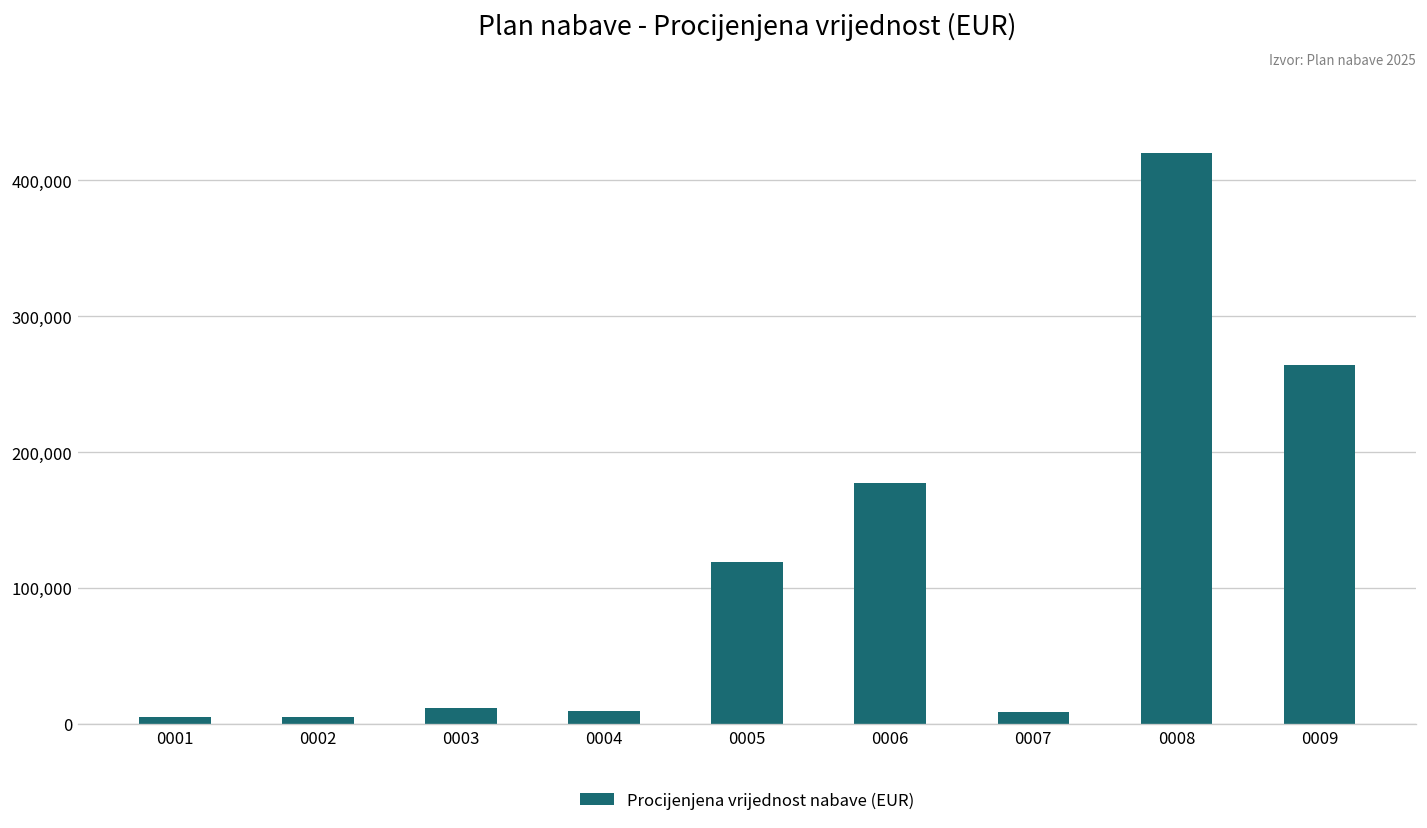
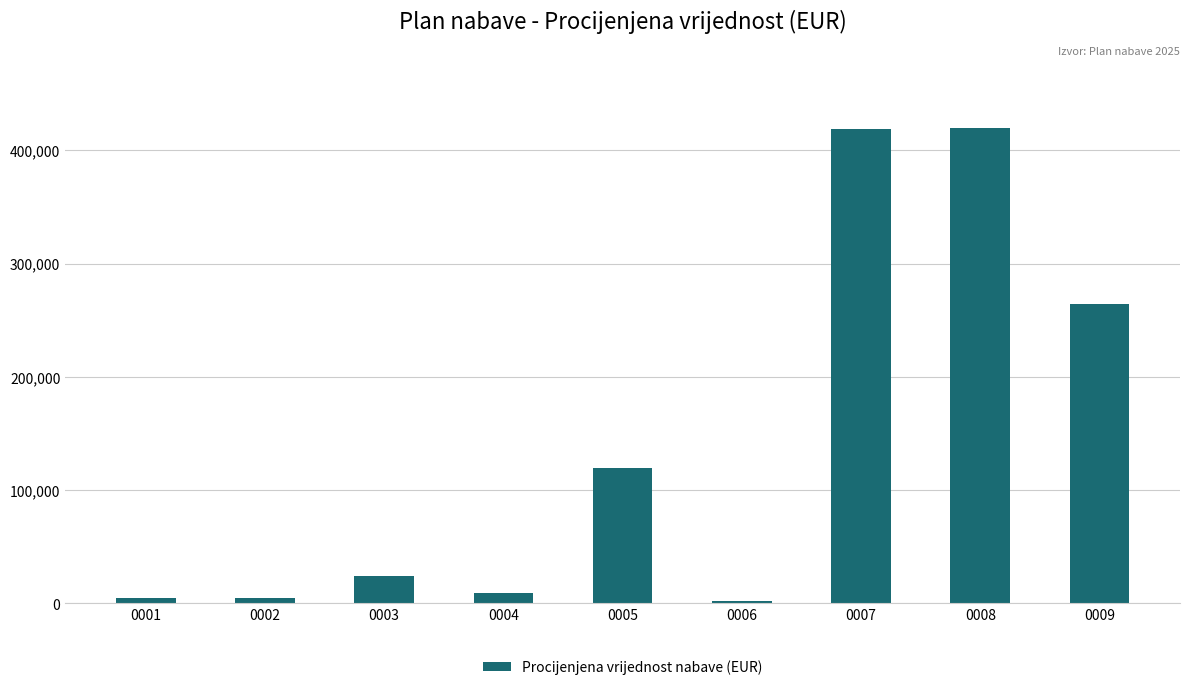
  {
    "0001": "5,000",
    "0002": "5,000",
-   "0003": "12,000",
+   "0003": "24,000",
    "0004": "10,000",
    "0005": "119,000",
-   "0006": "177,000",
-   "0007": "9,000",
+   "0006": "2,000",
+   "0007": "419,000",
    "0008": "420,000",
    "0009": "264,000"
  }
